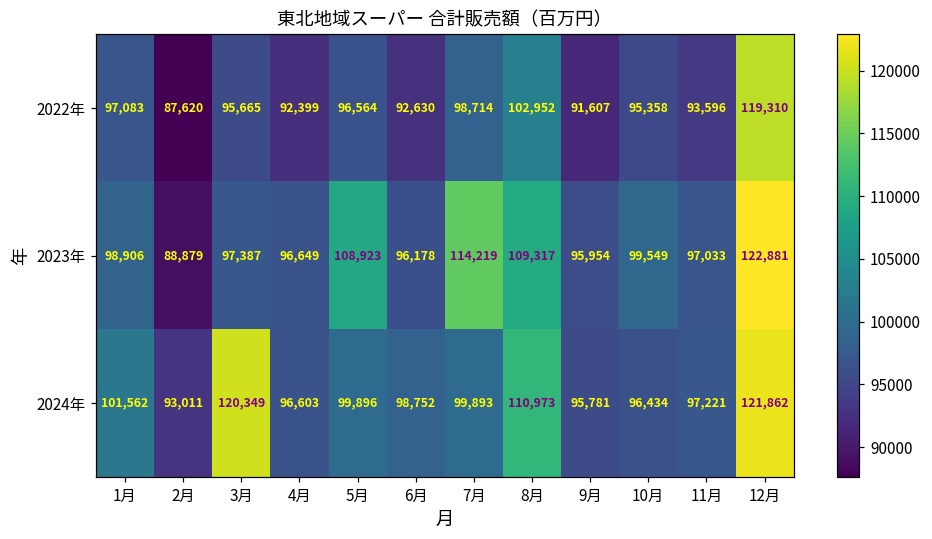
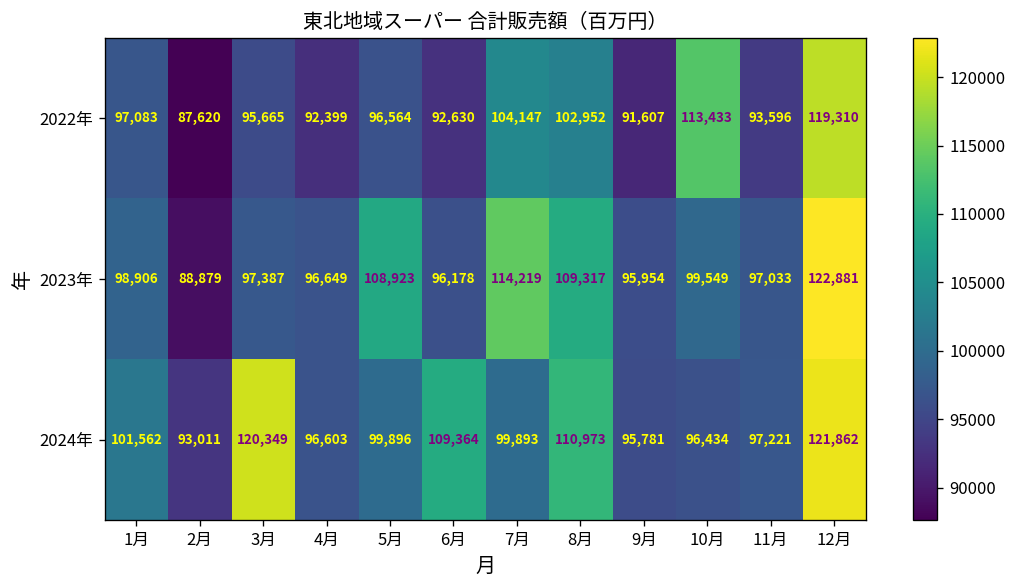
  {
    "2022年": {
      "1月": "97,083",
      "2月": "87,620",
      "3月": "95,665",
      "4月": "92,399",
      "5月": "96,564",
      "6月": "92,630",
-     "7月": "98,714",
+     "7月": "104,147",
      "8月": "102,952",
      "9月": "91,607",
-     "10月": "95,358",
+     "10月": "113,433",
      "11月": "93,596",
      "12月": "119,310"
    },
    "2023年": {
      "1月": "98,906",
      "2月": "88,879",
      "3月": "97,387",
      "4月": "96,649",
      "5月": "108,923",
      "6月": "96,178",
      "7月": "114,219",
      "8月": "109,317",
      "9月": "95,954",
      "10月": "99,549",
      "11月": "97,033",
      "12月": "122,881"
    },
    "2024年": {
      "1月": "101,562",
      "2月": "93,011",
      "3月": "120,349",
      "4月": "96,603",
      "5月": "99,896",
-     "6月": "98,752",
+     "6月": "109,364",
      "7月": "99,893",
      "8月": "110,973",
      "9月": "95,781",
      "10月": "96,434",
      "11月": "97,221",
      "12月": "121,862"
    }
  }
